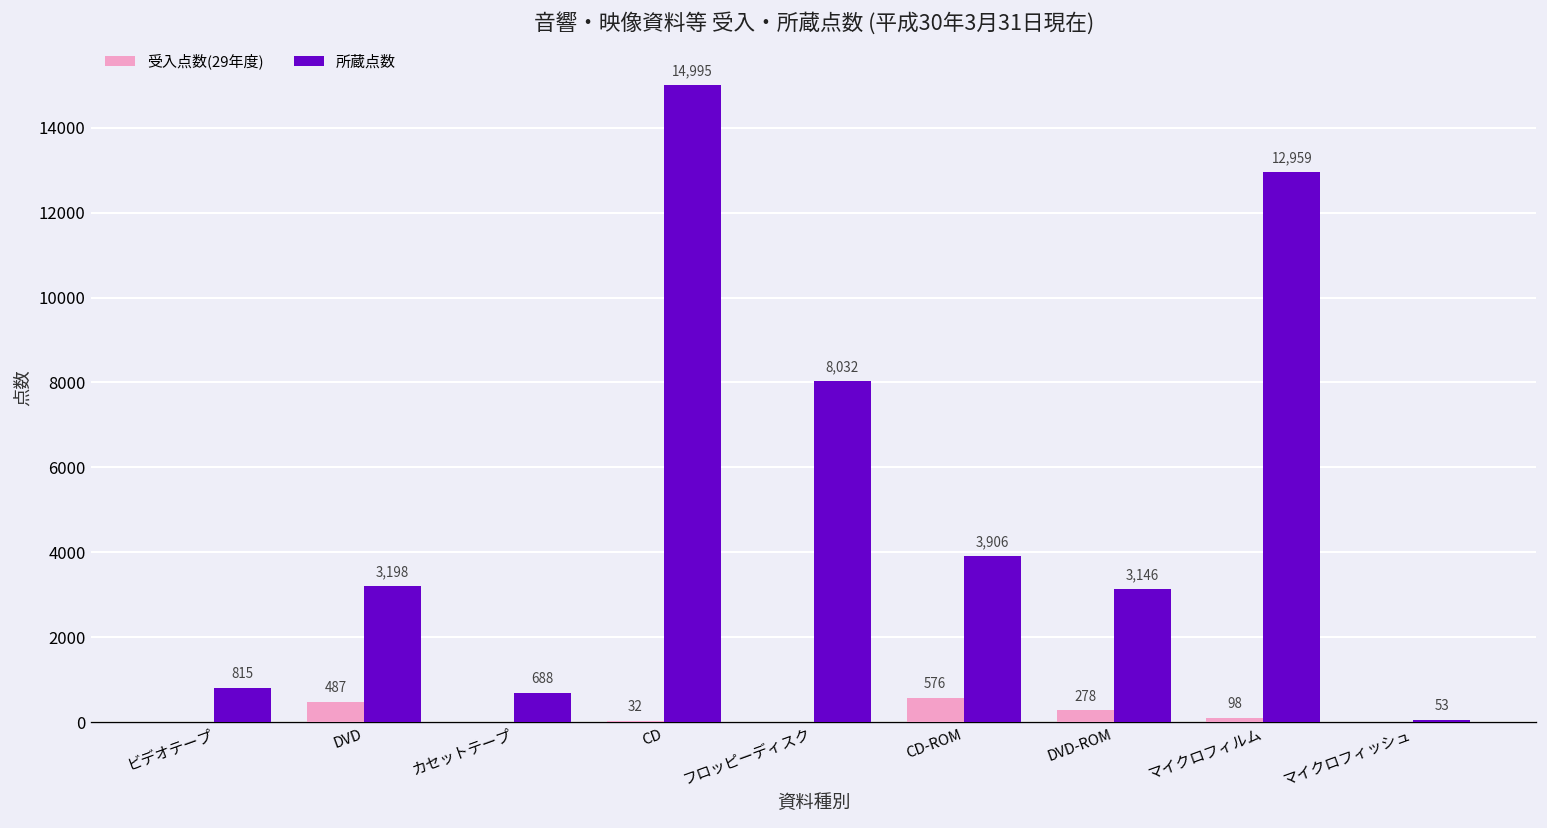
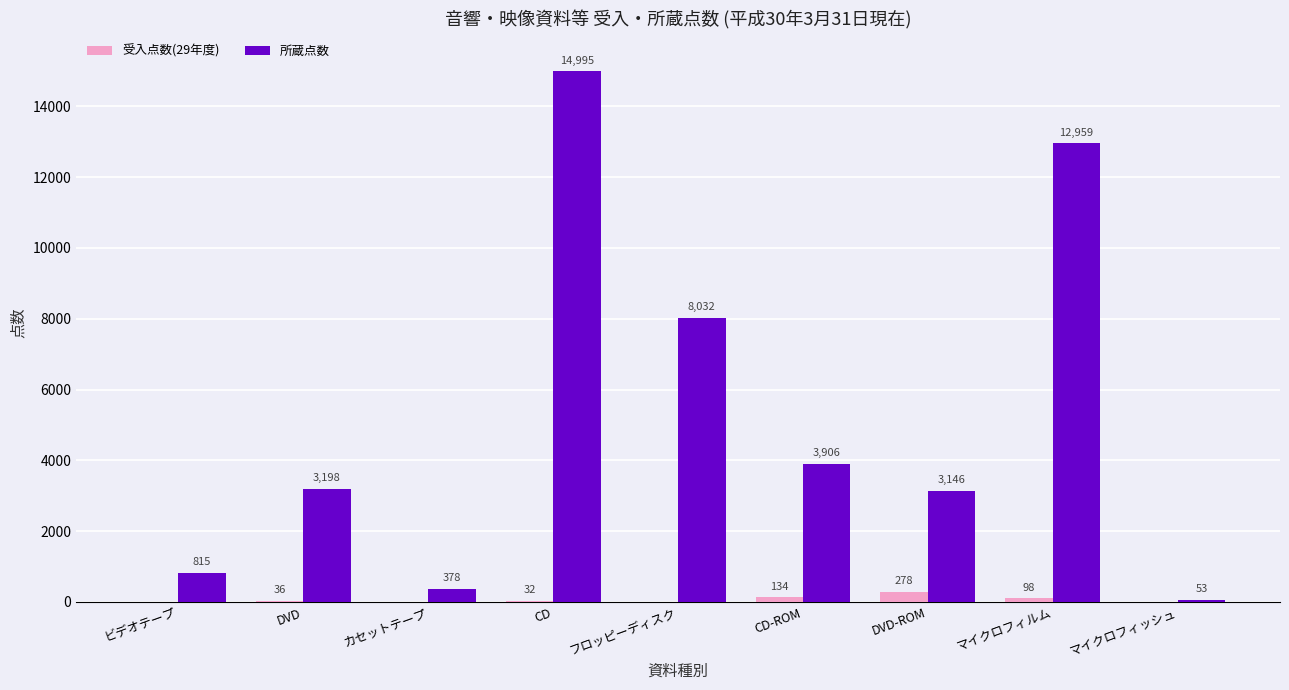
  {
    "受入点数(29年度)": {
-     "DVD": "487",
+     "DVD": "36",
      "CD": "32",
-     "CD-ROM": "576",
+     "CD-ROM": "134",
      "DVD-ROM": "278",
      "マイクロフィルム": "98"
    },
    "所蔵点数": {
      "ビデオテープ": "815",
      "DVD": "3,198",
-     "カセットテープ": "688",
+     "カセットテープ": "378",
      "CD": "14,995",
      "フロッピーディスク": "8,032",
      "CD-ROM": "3,906",
      "DVD-ROM": "3,146",
      "マイクロフィルム": "12,959",
      "マイクロフィッシュ": "53"
    }
  }
